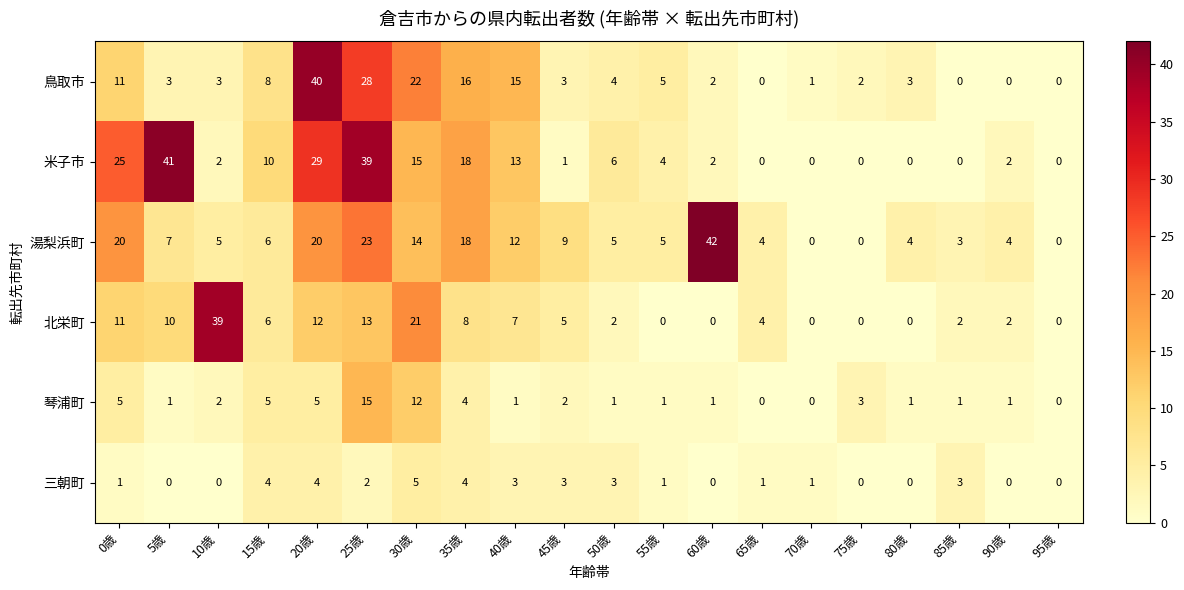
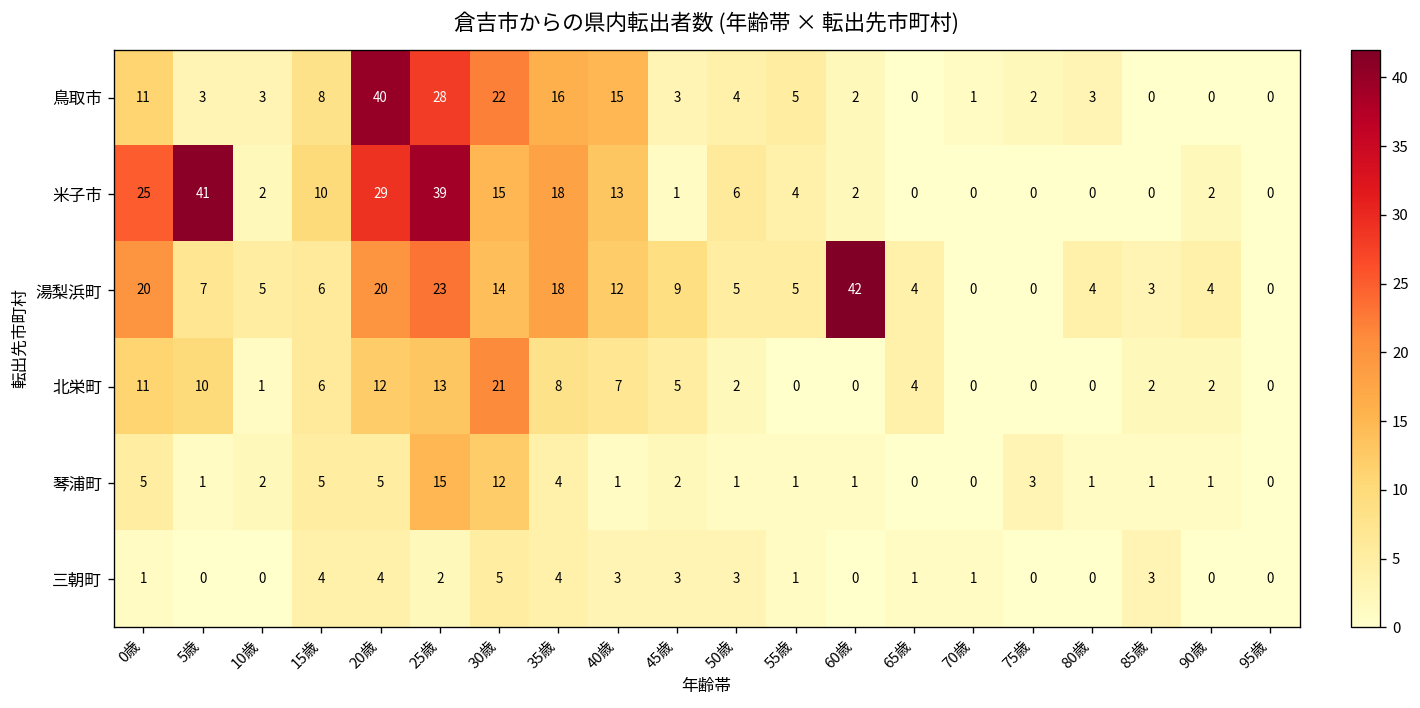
  {
    "鳥取市": {
      "0歳": 11,
      "5歳": 3,
      "10歳": 3,
      "15歳": 8,
      "20歳": 40,
      "25歳": 28,
      "30歳": 22,
      "35歳": 16,
      "40歳": 15,
      "45歳": 3,
      "50歳": 4,
      "55歳": 5,
      "60歳": 2,
      "65歳": 0,
      "70歳": 1,
      "75歳": 2,
      "80歳": 3,
      "85歳": 0,
      "90歳": 0,
      "95歳": 0
    },
    "米子市": {
      "0歳": 25,
      "5歳": 41,
      "10歳": 2,
      "15歳": 10,
      "20歳": 29,
      "25歳": 39,
      "30歳": 15,
      "35歳": 18,
      "40歳": 13,
      "45歳": 1,
      "50歳": 6,
      "55歳": 4,
      "60歳": 2,
      "65歳": 0,
      "70歳": 0,
      "75歳": 0,
      "80歳": 0,
      "85歳": 0,
      "90歳": 2,
      "95歳": 0
    },
    "湯梨浜町": {
      "0歳": 20,
      "5歳": 7,
      "10歳": 5,
      "15歳": 6,
      "20歳": 20,
      "25歳": 23,
      "30歳": 14,
      "35歳": 18,
      "40歳": 12,
      "45歳": 9,
      "50歳": 5,
      "55歳": 5,
      "60歳": 42,
      "65歳": 4,
      "70歳": 0,
      "75歳": 0,
      "80歳": 4,
      "85歳": 3,
      "90歳": 4,
      "95歳": 0
    },
    "北栄町": {
      "0歳": 11,
      "5歳": 10,
-     "10歳": 39,
+     "10歳": 1,
      "15歳": 6,
      "20歳": 12,
      "25歳": 13,
      "30歳": 21,
      "35歳": 8,
      "40歳": 7,
      "45歳": 5,
      "50歳": 2,
      "55歳": 0,
      "60歳": 0,
      "65歳": 4,
      "70歳": 0,
      "75歳": 0,
      "80歳": 0,
      "85歳": 2,
      "90歳": 2,
      "95歳": 0
    },
    "琴浦町": {
      "0歳": 5,
      "5歳": 1,
      "10歳": 2,
      "15歳": 5,
      "20歳": 5,
      "25歳": 15,
      "30歳": 12,
      "35歳": 4,
      "40歳": 1,
      "45歳": 2,
      "50歳": 1,
      "55歳": 1,
      "60歳": 1,
      "65歳": 0,
      "70歳": 0,
      "75歳": 3,
      "80歳": 1,
      "85歳": 1,
      "90歳": 1,
      "95歳": 0
    },
    "三朝町": {
      "0歳": 1,
      "5歳": 0,
      "10歳": 0,
      "15歳": 4,
      "20歳": 4,
      "25歳": 2,
      "30歳": 5,
      "35歳": 4,
      "40歳": 3,
      "45歳": 3,
      "50歳": 3,
      "55歳": 1,
      "60歳": 0,
      "65歳": 1,
      "70歳": 1,
      "75歳": 0,
      "80歳": 0,
      "85歳": 3,
      "90歳": 0,
      "95歳": 0
    }
  }
